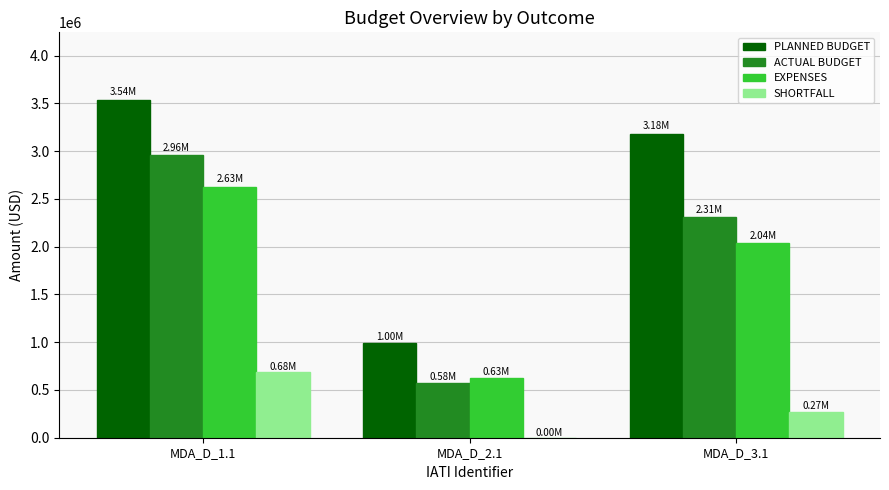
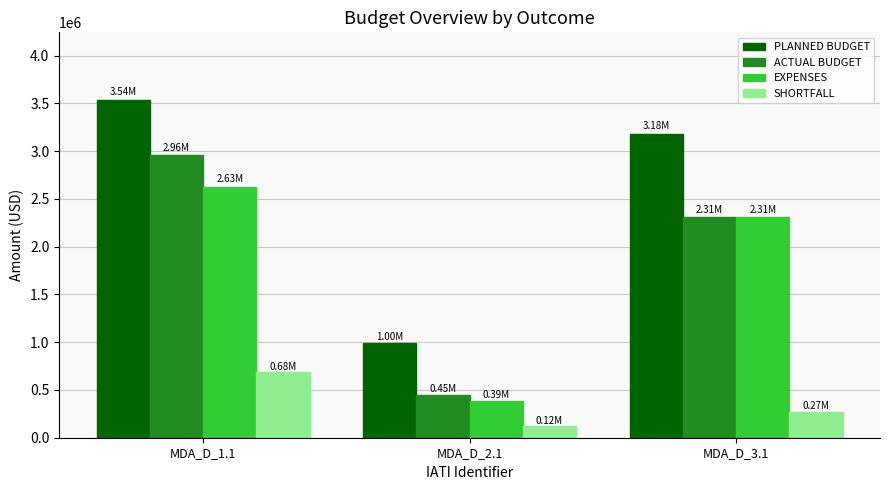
  {
    "PLANNED BUDGET": {
      "MDA_D_1.1": "3.54M",
      "MDA_D_2.1": "1.00M",
      "MDA_D_3.1": "3.18M"
    },
    "ACTUAL BUDGET": {
      "MDA_D_1.1": "2.96M",
-     "MDA_D_2.1": "0.58M",
+     "MDA_D_2.1": "0.45M",
      "MDA_D_3.1": "2.31M"
    },
    "EXPENSES": {
      "MDA_D_1.1": "2.63M",
-     "MDA_D_2.1": "0.63M",
-     "MDA_D_3.1": "2.04M"
+     "MDA_D_2.1": "0.39M",
+     "MDA_D_3.1": "2.31M"
    },
    "SHORTFALL": {
      "MDA_D_1.1": "0.68M",
-     "MDA_D_2.1": "0.00M",
+     "MDA_D_2.1": "0.12M",
      "MDA_D_3.1": "0.27M"
    }
  }
